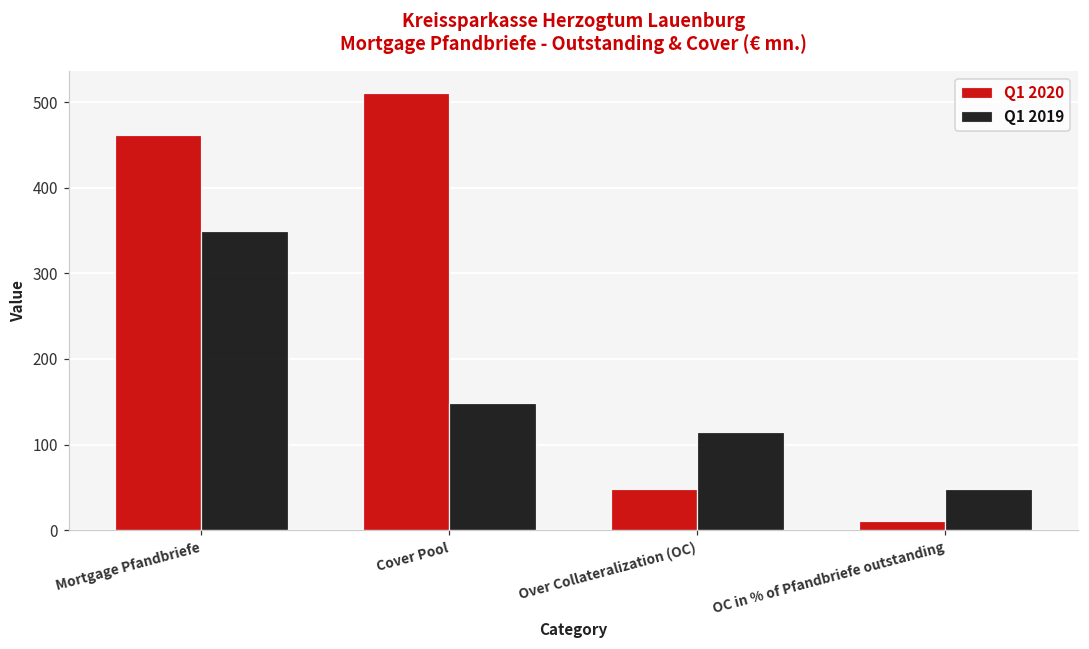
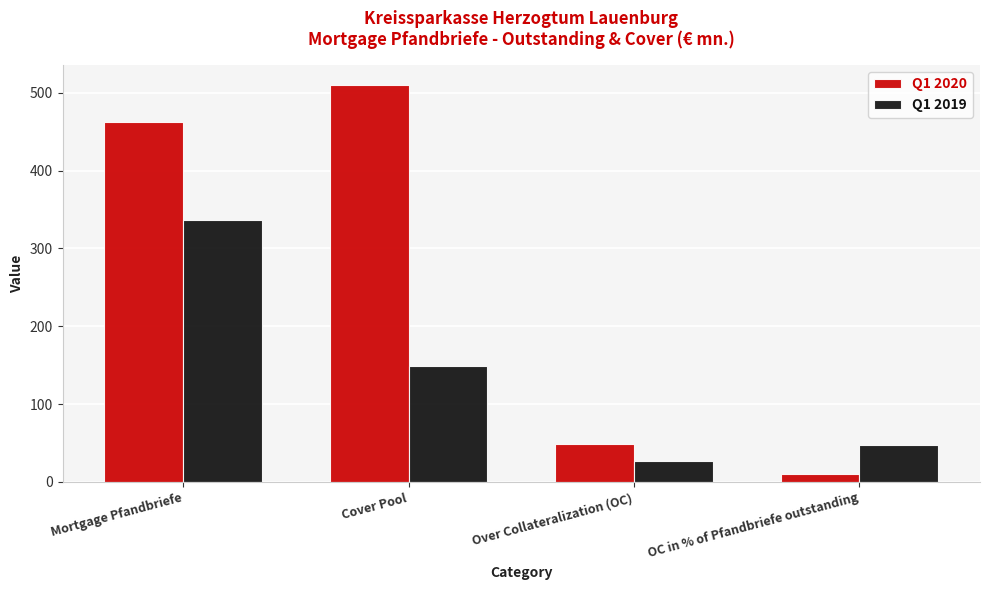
  {
    "Q1 2020": {
      "Mortgage Pfandbriefe": 460,
      "Cover Pool": 510,
      "Over Collateralization (OC)": 50,
      "OC in % of Pfandbriefe outstanding": 10
    },
    "Q1 2019": {
-     "Mortgage Pfandbriefe": 350,
+     "Mortgage Pfandbriefe": 340,
      "Cover Pool": 150,
-     "Over Collateralization (OC)": 110,
+     "Over Collateralization (OC)": 30,
      "OC in % of Pfandbriefe outstanding": 50
    }
  }
